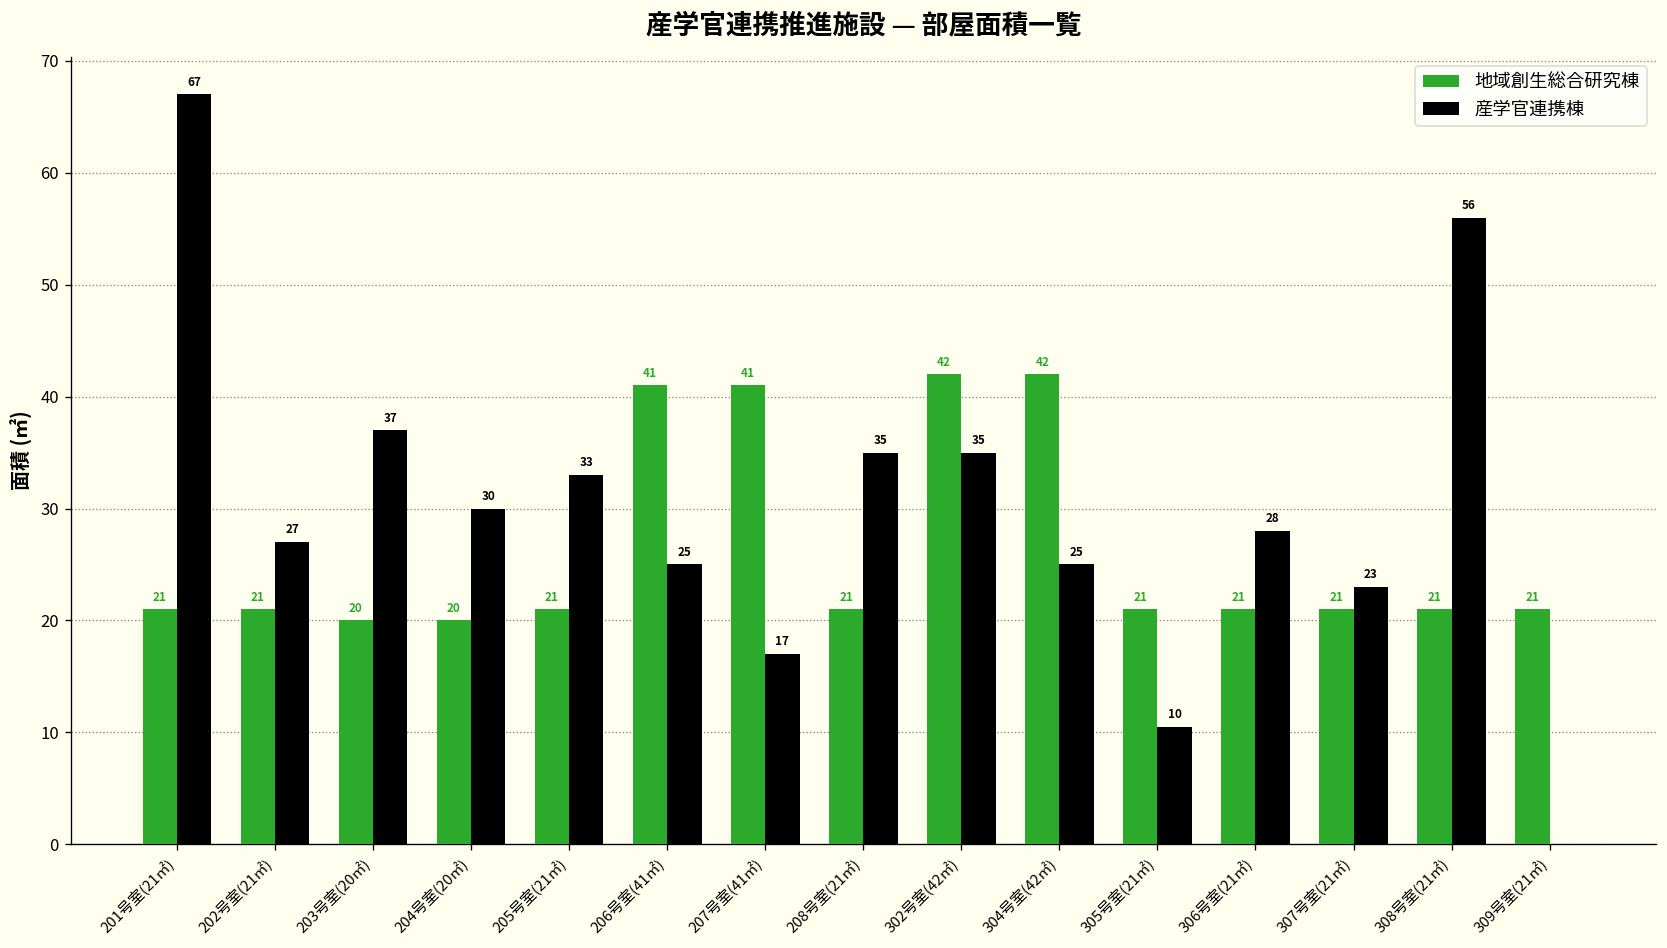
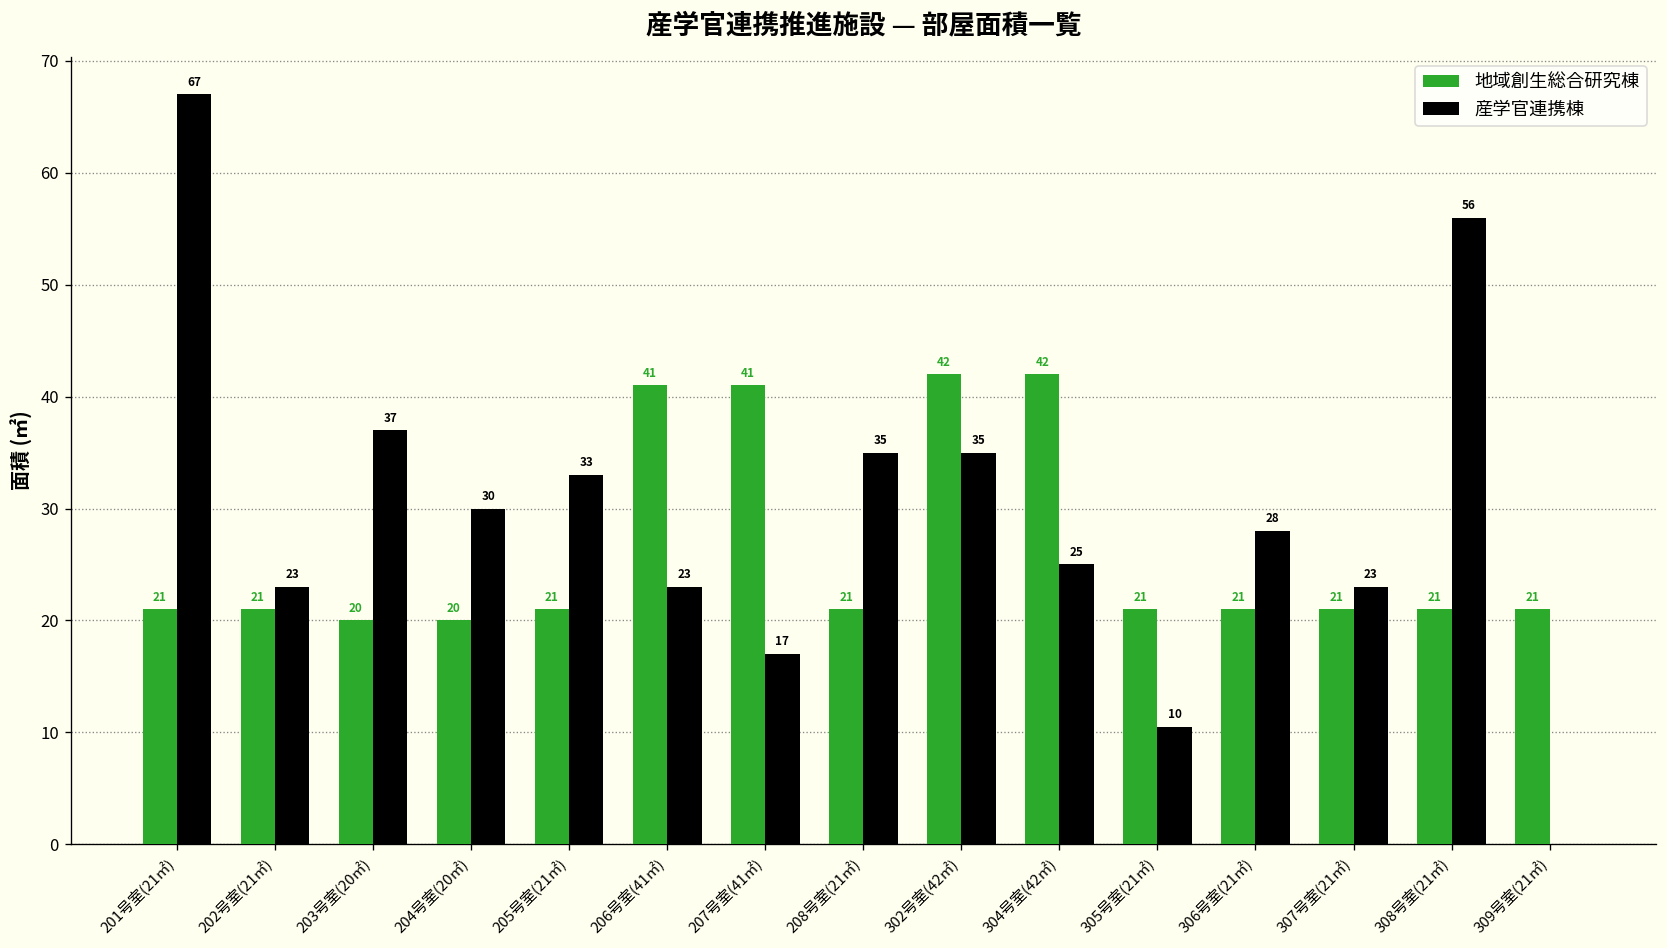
  {
    "地域創生総合研究棟": {
      "201号室(21㎡)": 21,
      "202号室(21㎡)": 21,
      "203号室(20㎡)": 20,
      "204号室(20㎡)": 20,
      "205号室(21㎡)": 21,
      "206号室(41㎡)": 41,
      "207号室(41㎡)": 41,
      "208号室(21㎡)": 21,
      "302号室(42㎡)": 42,
      "304号室(42㎡)": 42,
      "305号室(21㎡)": 21,
      "306号室(21㎡)": 21,
      "307号室(21㎡)": 21,
      "308号室(21㎡)": 21,
      "309号室(21㎡)": 21
    },
    "産学官連携棟": {
      "201号室(21㎡)": 67,
-     "202号室(21㎡)": 27,
+     "202号室(21㎡)": 23,
      "203号室(20㎡)": 37,
      "204号室(20㎡)": 30,
      "205号室(21㎡)": 33,
-     "206号室(41㎡)": 25,
+     "206号室(41㎡)": 23,
      "207号室(41㎡)": 17,
      "208号室(21㎡)": 35,
      "302号室(42㎡)": 35,
      "304号室(42㎡)": 25,
      "305号室(21㎡)": 10,
      "306号室(21㎡)": 28,
      "307号室(21㎡)": 23,
      "308号室(21㎡)": 56
    }
  }
